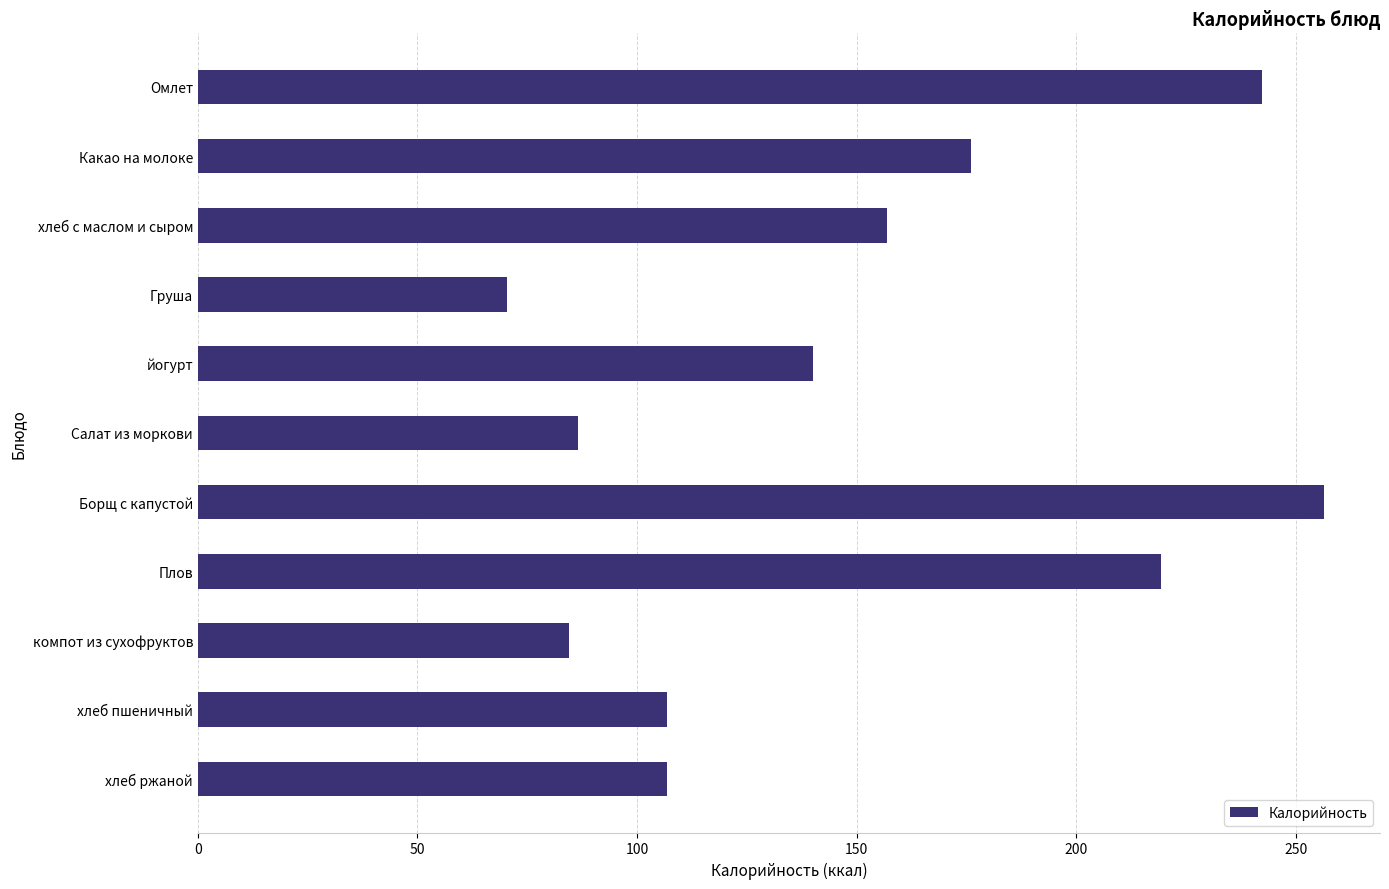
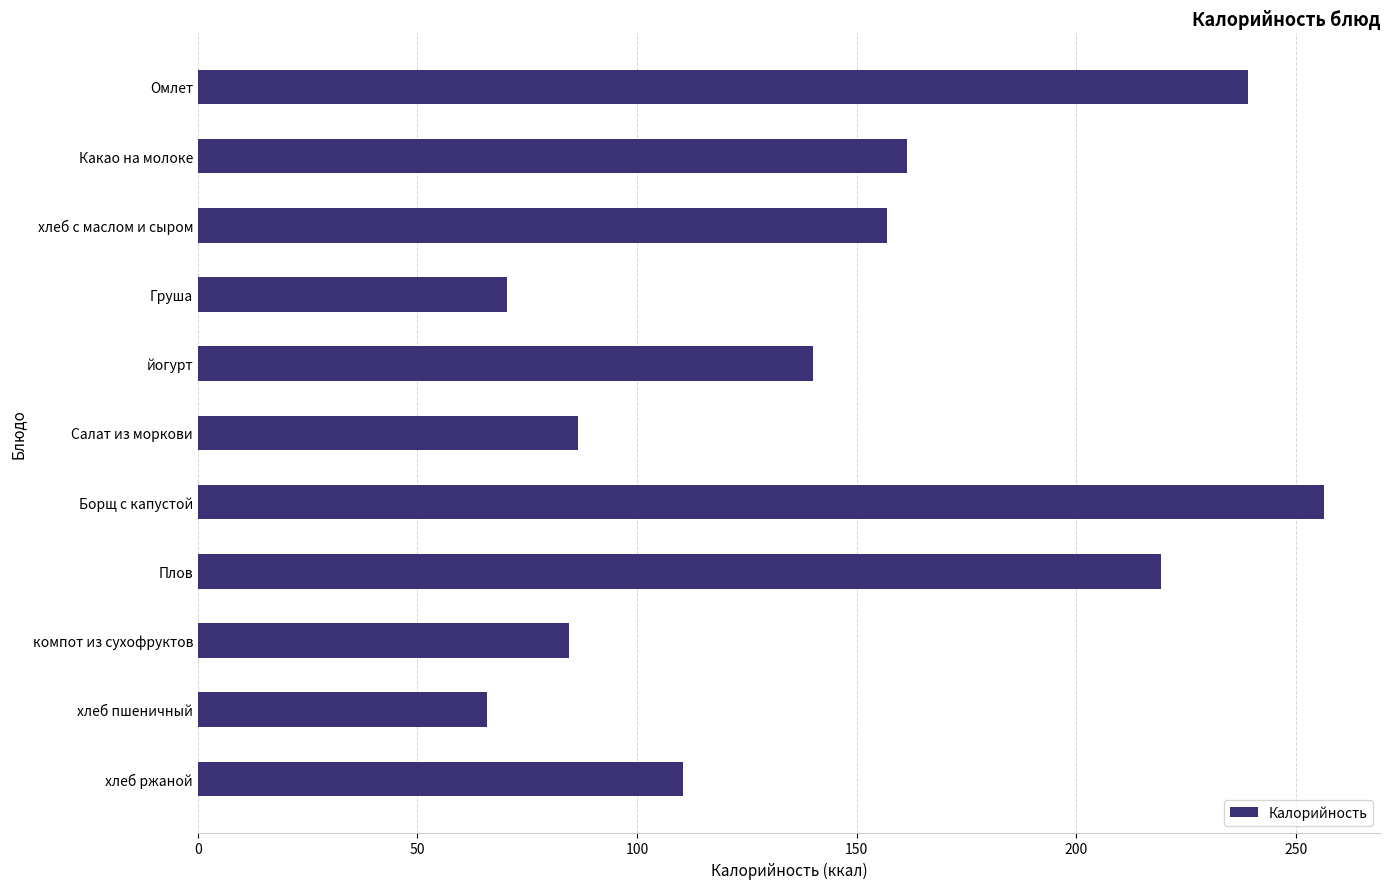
  {
-   "Омлет": 242,
-   "Какао на молоке": 176,
+   "Омлет": 239,
+   "Какао на молоке": 162,
    "хлеб с маслом и сыром": 157,
    "Груша": 71,
    "йогурт": 140,
    "Салат из моркови": 87,
    "Борщ с капустой": 256,
    "Плов": 219,
    "компот из сухофруктов": 85,
-   "хлеб пшеничный": 107,
-   "хлеб ржаной": 107
+   "хлеб пшеничный": 66,
+   "хлеб ржаной": 111
  }
